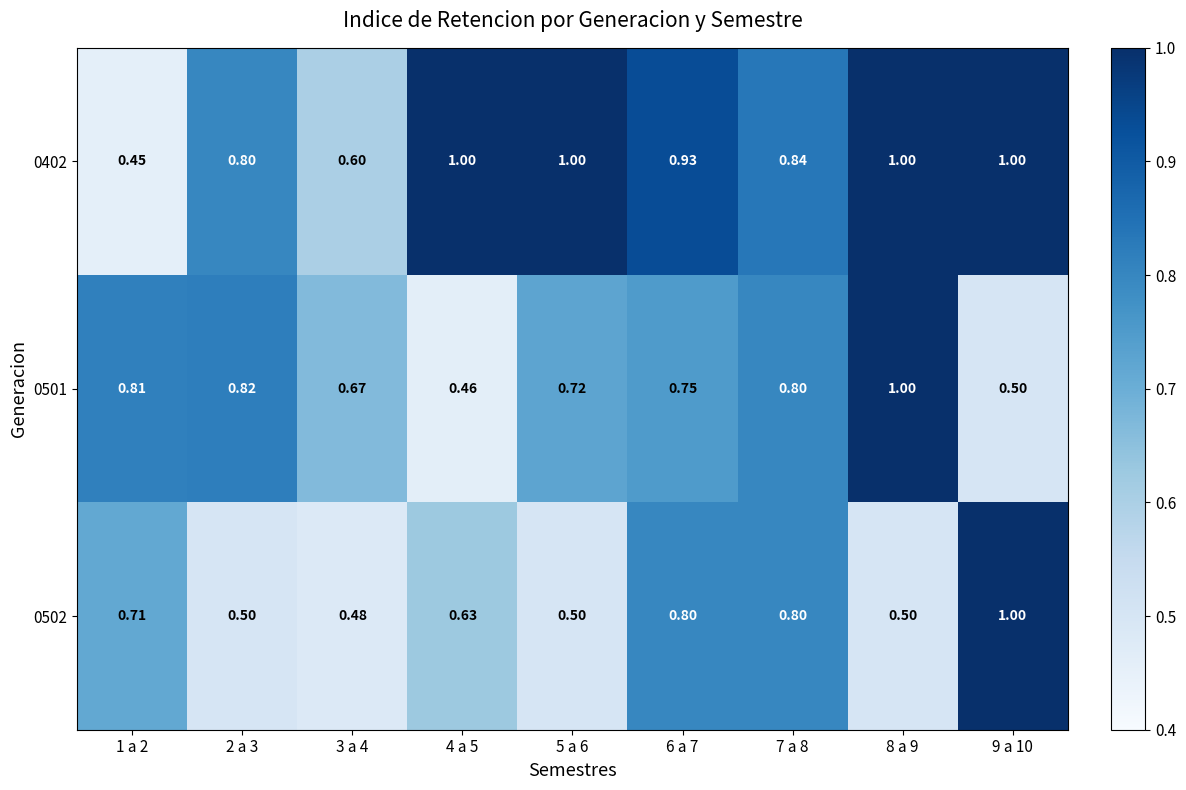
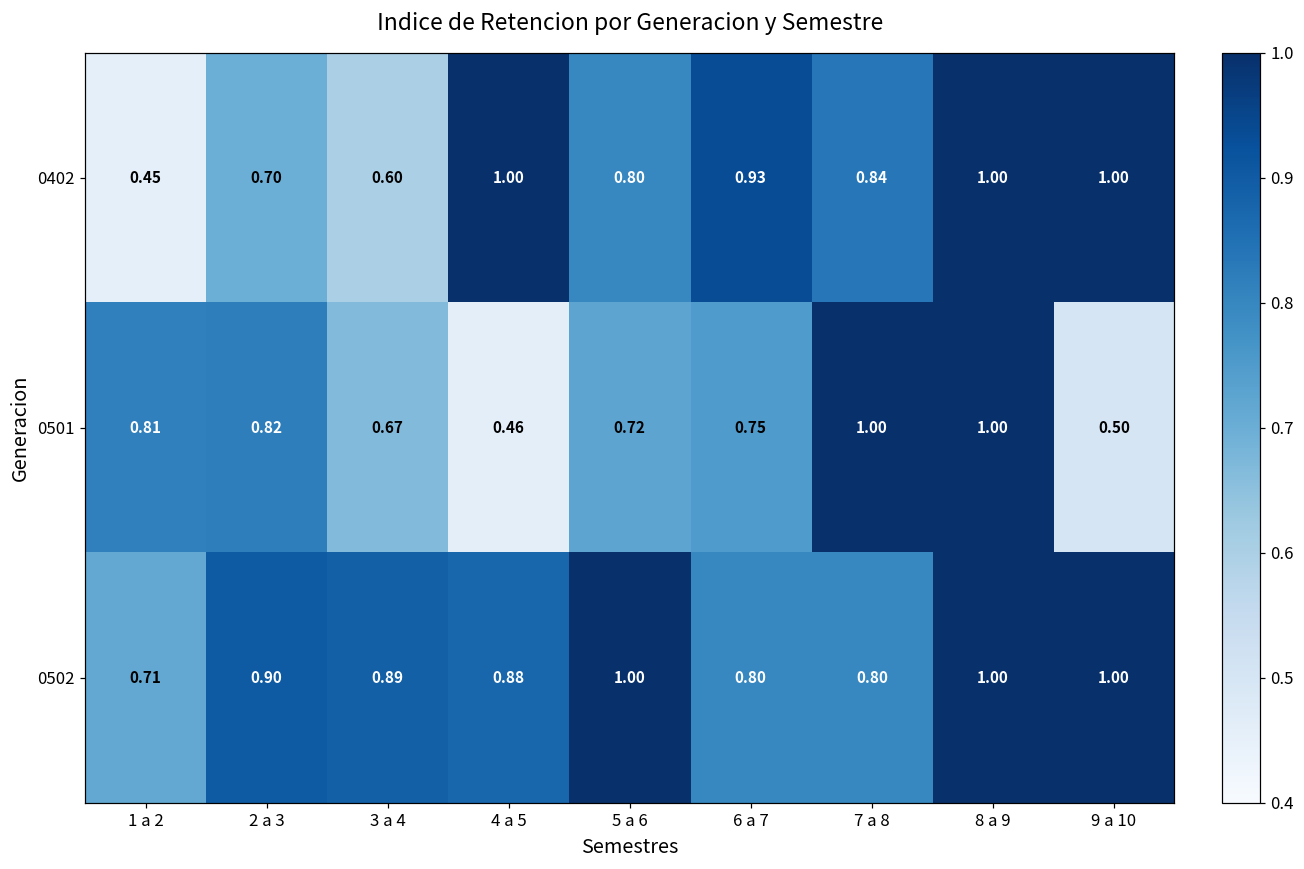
  {
    "0402": {
      "1 a 2": 0.45,
-     "2 a 3": 0.80,
+     "2 a 3": 0.70,
      "3 a 4": 0.60,
      "4 a 5": 1.00,
-     "5 a 6": 1.00,
+     "5 a 6": 0.80,
      "6 a 7": 0.93,
      "7 a 8": 0.84,
      "8 a 9": 1.00,
      "9 a 10": 1.00
    },
    "0501": {
      "1 a 2": 0.81,
      "2 a 3": 0.82,
      "3 a 4": 0.67,
      "4 a 5": 0.46,
      "5 a 6": 0.72,
      "6 a 7": 0.75,
-     "7 a 8": 0.80,
+     "7 a 8": 1.00,
      "8 a 9": 1.00,
      "9 a 10": 0.50
    },
    "0502": {
      "1 a 2": 0.71,
-     "2 a 3": 0.50,
-     "3 a 4": 0.48,
-     "4 a 5": 0.63,
-     "5 a 6": 0.50,
+     "2 a 3": 0.90,
+     "3 a 4": 0.89,
+     "4 a 5": 0.88,
+     "5 a 6": 1.00,
      "6 a 7": 0.80,
      "7 a 8": 0.80,
-     "8 a 9": 0.50,
+     "8 a 9": 1.00,
      "9 a 10": 1.00
    }
  }
